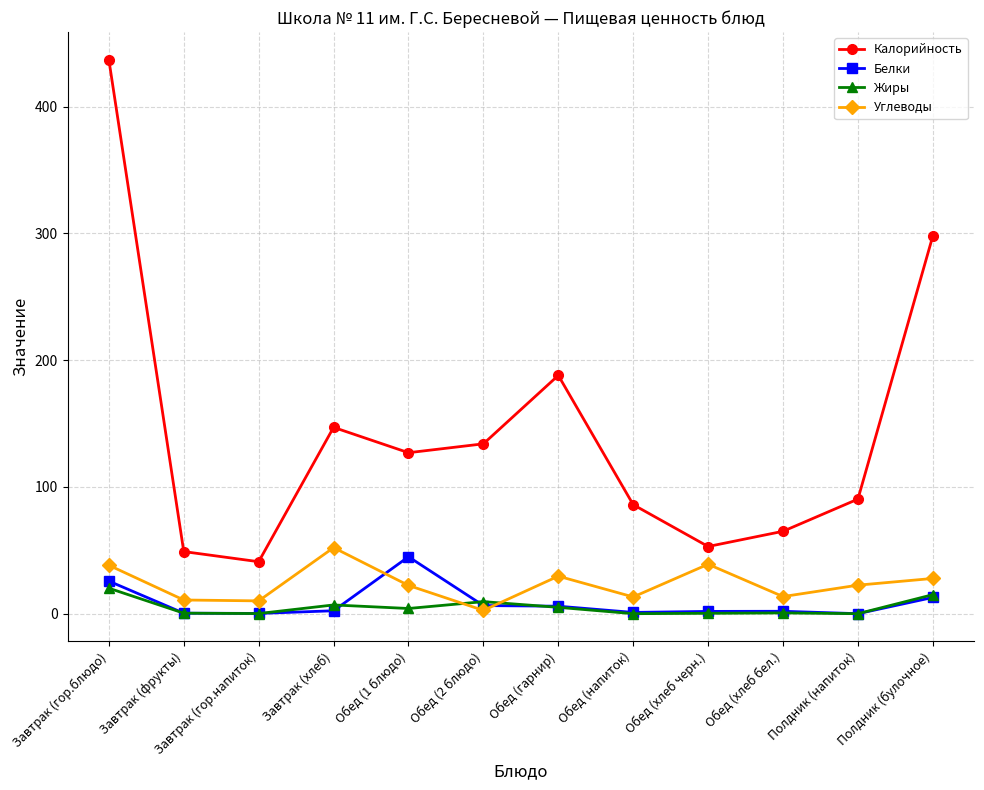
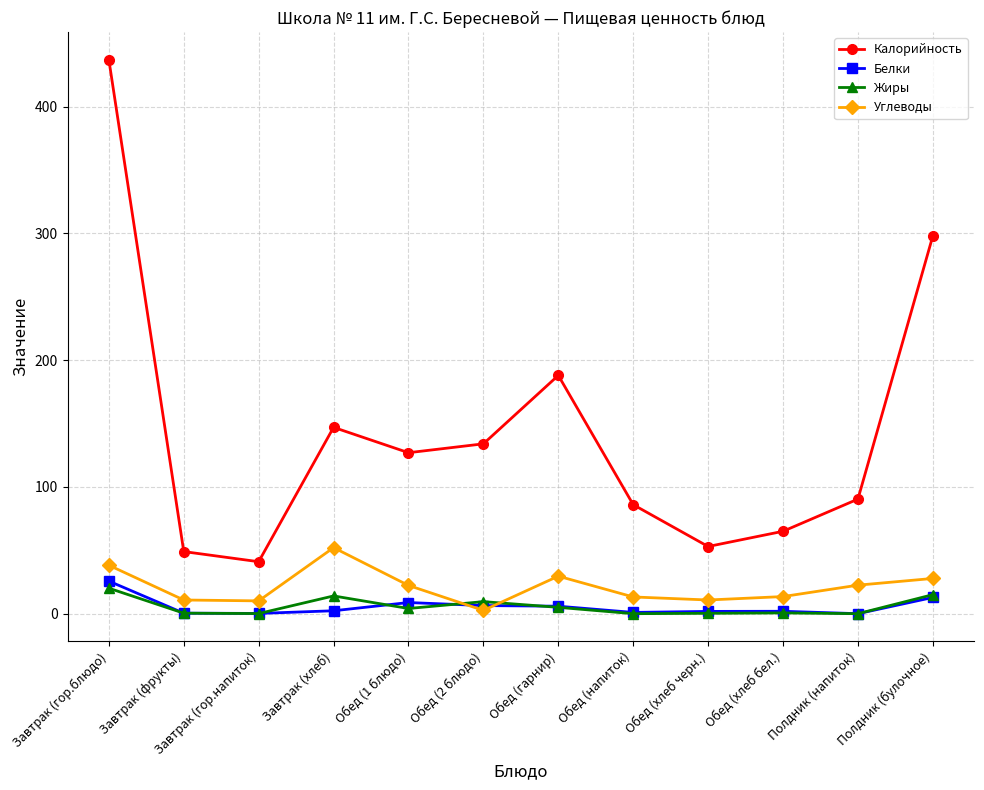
  {
    "Калорийность": {
      "Завтрак (гор.блюдо)": 437,
      "Завтрак (фрукты)": 49,
      "Завтрак (гор.напиток)": 41,
      "Завтрак (хлеб)": 147,
      "Обед (1 блюдо)": 127,
      "Обед (2 блюдо)": 134,
      "Обед (гарнир)": 188,
      "Обед (напиток)": 86,
      "Обед (хлеб черн.)": 53,
      "Обед (хлеб бел.)": 65,
      "Полдник (напиток)": 90,
      "Полдник (булочное)": 298
    },
    "Белки": {
      "Завтрак (гор.блюдо)": 26,
      "Завтрак (хлеб)": 2,
-     "Обед (1 блюдо)": 45,
+     "Обед (1 блюдо)": 9,
      "Обед (2 блюдо)": 6,
      "Полдник (булочное)": 13
    },
    "Жиры": {
      "Завтрак (гор.блюдо)": 20,
-     "Завтрак (хлеб)": 7,
+     "Завтрак (хлеб)": 14,
      "Обед (1 блюдо)": 4,
      "Обед (2 блюдо)": 10,
      "Полдник (булочное)": 15
    },
    "Углеводы": {
      "Завтрак (гор.блюдо)": 38,
      "Завтрак (фрукты)": 11,
      "Завтрак (гор.напиток)": 10,
      "Завтрак (хлеб)": 52,
      "Обед (1 блюдо)": 22,
      "Обед (2 блюдо)": 3,
      "Обед (гарнир)": 30,
      "Обед (напиток)": 13,
-     "Обед (хлеб черн.)": 39,
+     "Обед (хлеб черн.)": 11,
      "Обед (хлеб бел.)": 14,
      "Полдник (напиток)": 23,
      "Полдник (булочное)": 28
    }
  }
